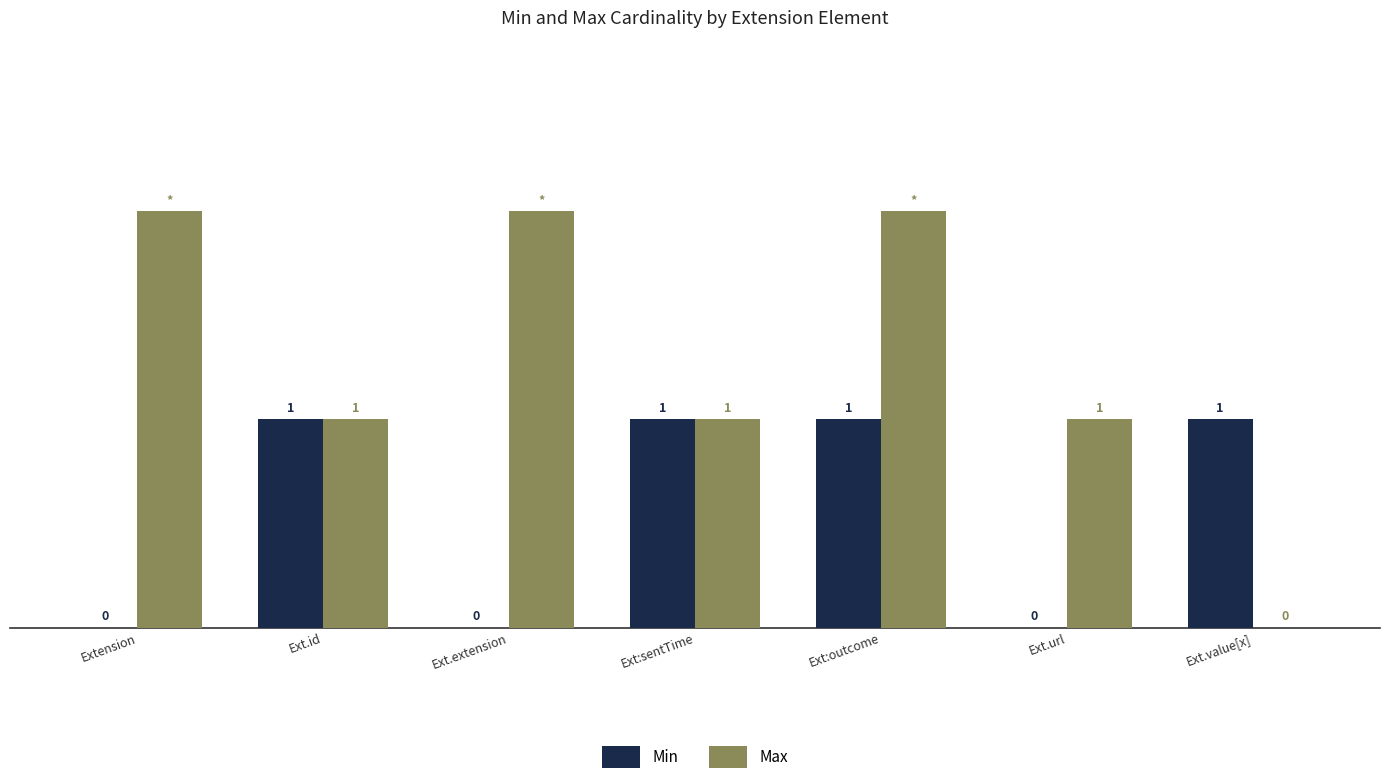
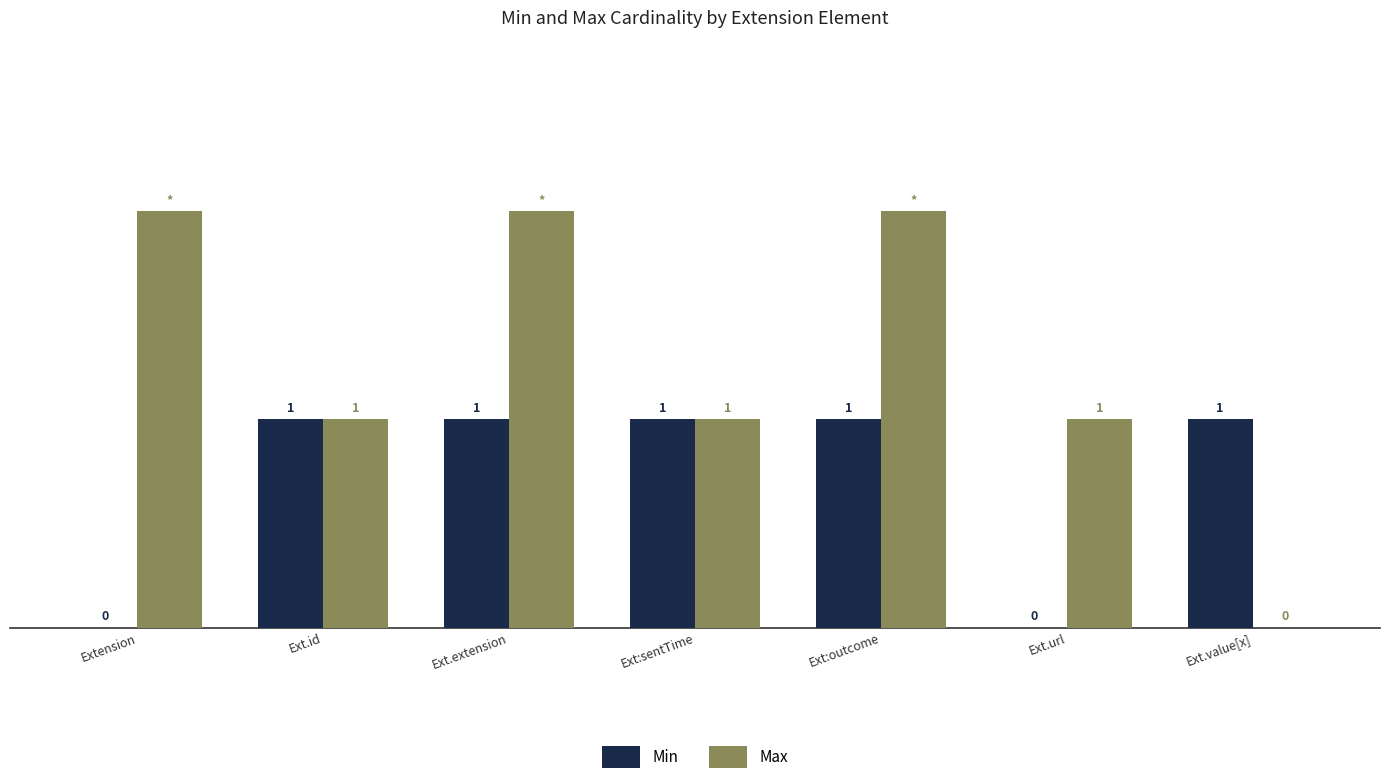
  {
    "Min": {
      "Extension": 0,
      "Ext.id": 1,
-     "Ext.extension": 0,
+     "Ext.extension": 1,
      "Ext:sentTime": 1,
      "Ext:outcome": 1,
      "Ext.url": 0,
      "Ext.value[x]": 1
    },
    "Max": {
      "Ext.id": 1,
      "Ext:sentTime": 1,
      "Ext.url": 1,
      "Ext.value[x]": 0
    }
  }
